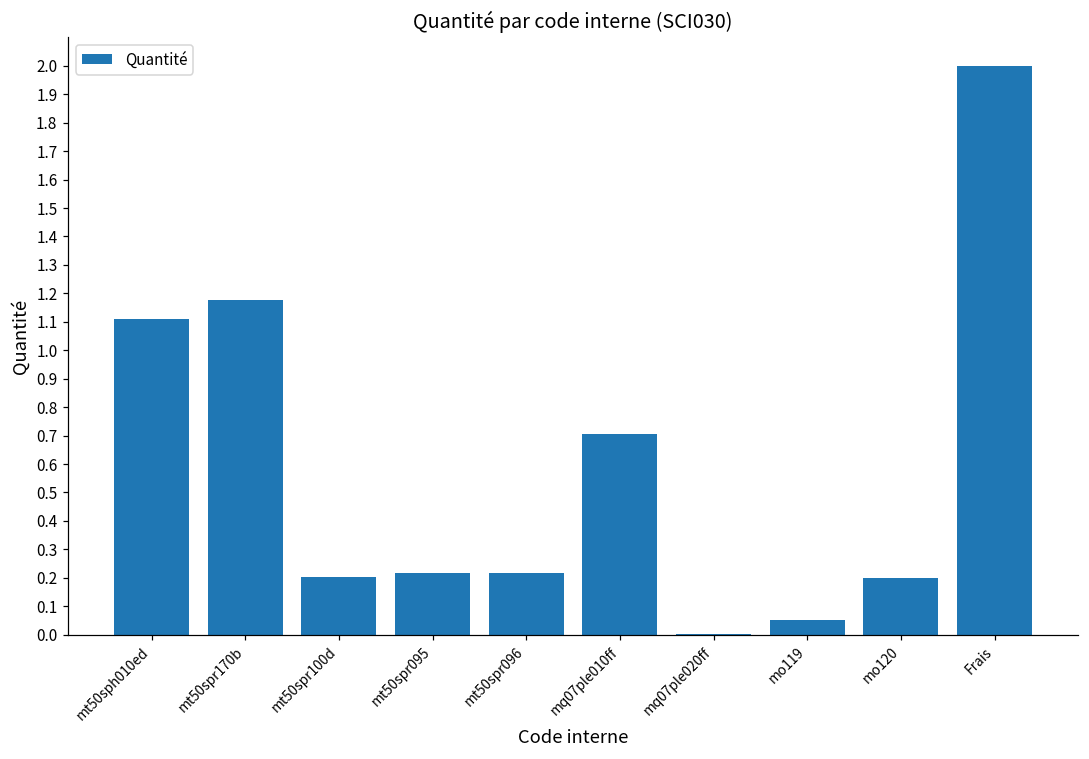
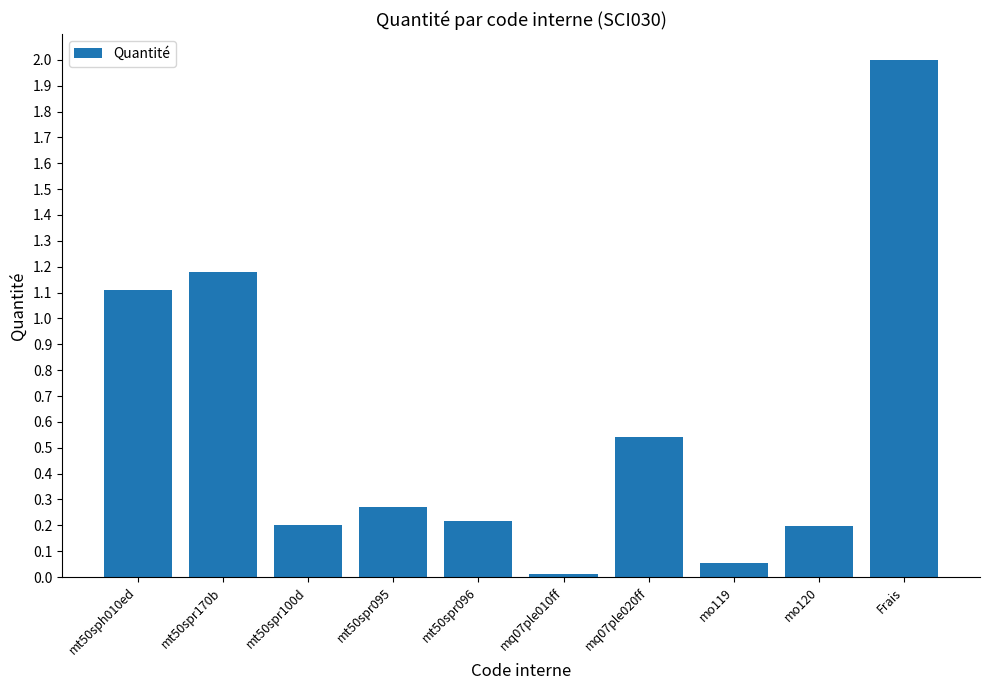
  {
    "mt50sph010ed": 1.11,
    "mt50spr170b": 1.18,
    "mt50spr100d": 0.20,
-   "mt50spr095": 0.22,
+   "mt50spr095": 0.27,
    "mt50spr096": 0.22,
-   "mq07ple010ff": 0.71,
-   "mq07ple020ff": 0.00,
+   "mq07ple010ff": 0.01,
+   "mq07ple020ff": 0.54,
    "mo119": 0.05,
    "mo120": 0.20,
    "Frais": 2.00
  }
